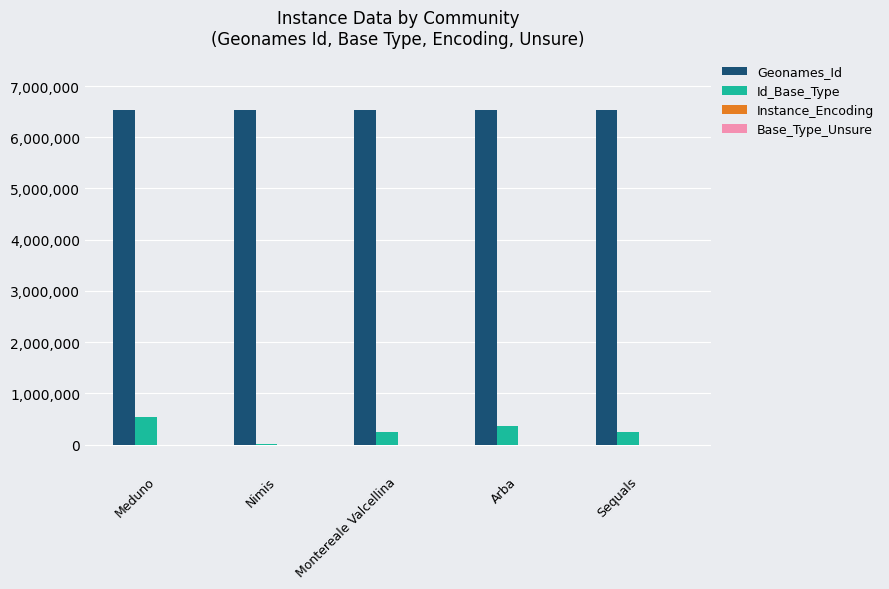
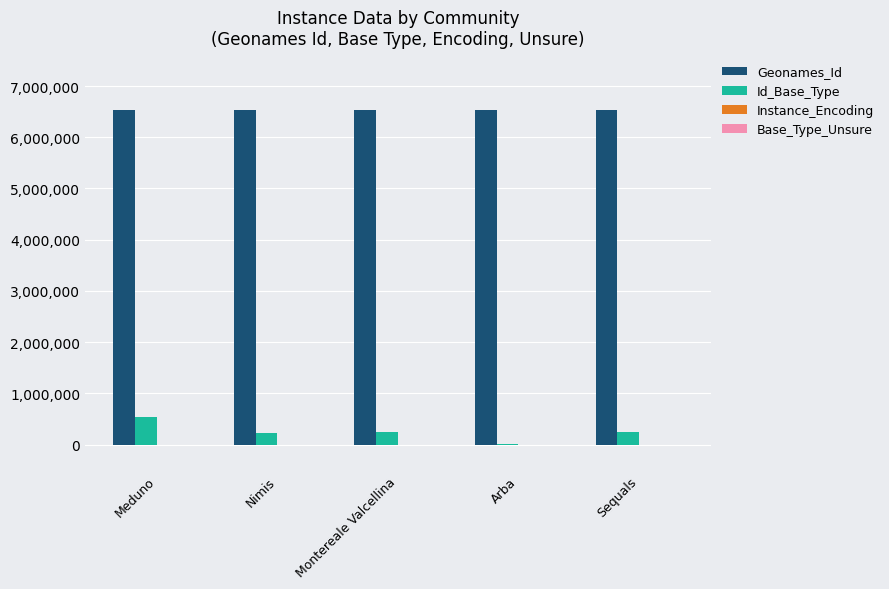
  {
    "Geonames_Id": {
      "Meduno": "6,500,000",
      "Nimis": "6,500,000",
      "Montereale Valcellina": "6,500,000",
      "Arba": "6,500,000",
      "Sequals": "6,500,000"
    },
    "Id_Base_Type": {
      "Meduno": "500,000",
-     "Nimis": "0",
+     "Nimis": "200,000",
      "Montereale Valcellina": "200,000",
-     "Arba": "400,000",
+     "Arba": "0",
      "Sequals": "200,000"
    },
    "Base_Type_Unsure": {
      "Meduno": "0",
      "Nimis": "0",
      "Montereale Valcellina": "0",
      "Arba": "0",
      "Sequals": "0"
    }
  }
